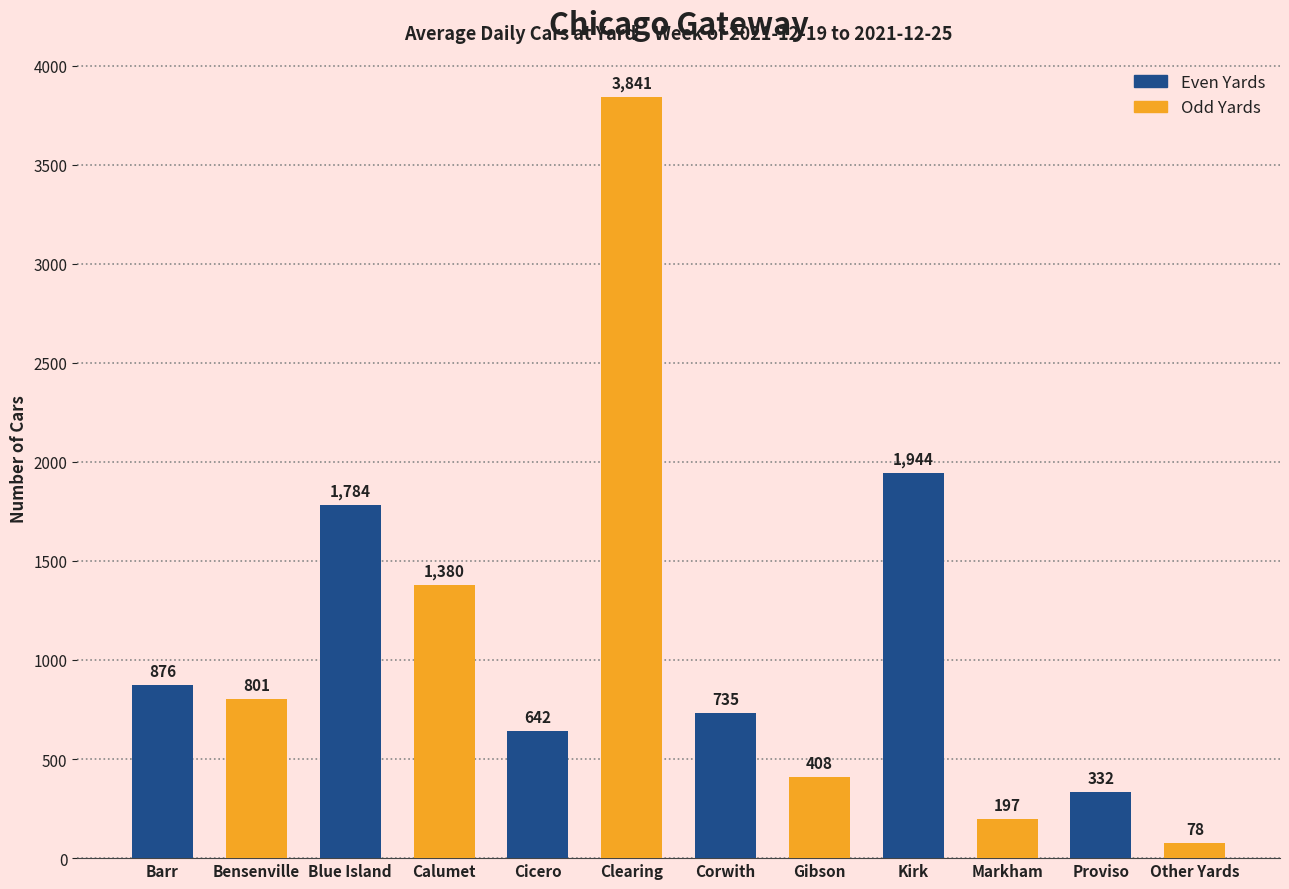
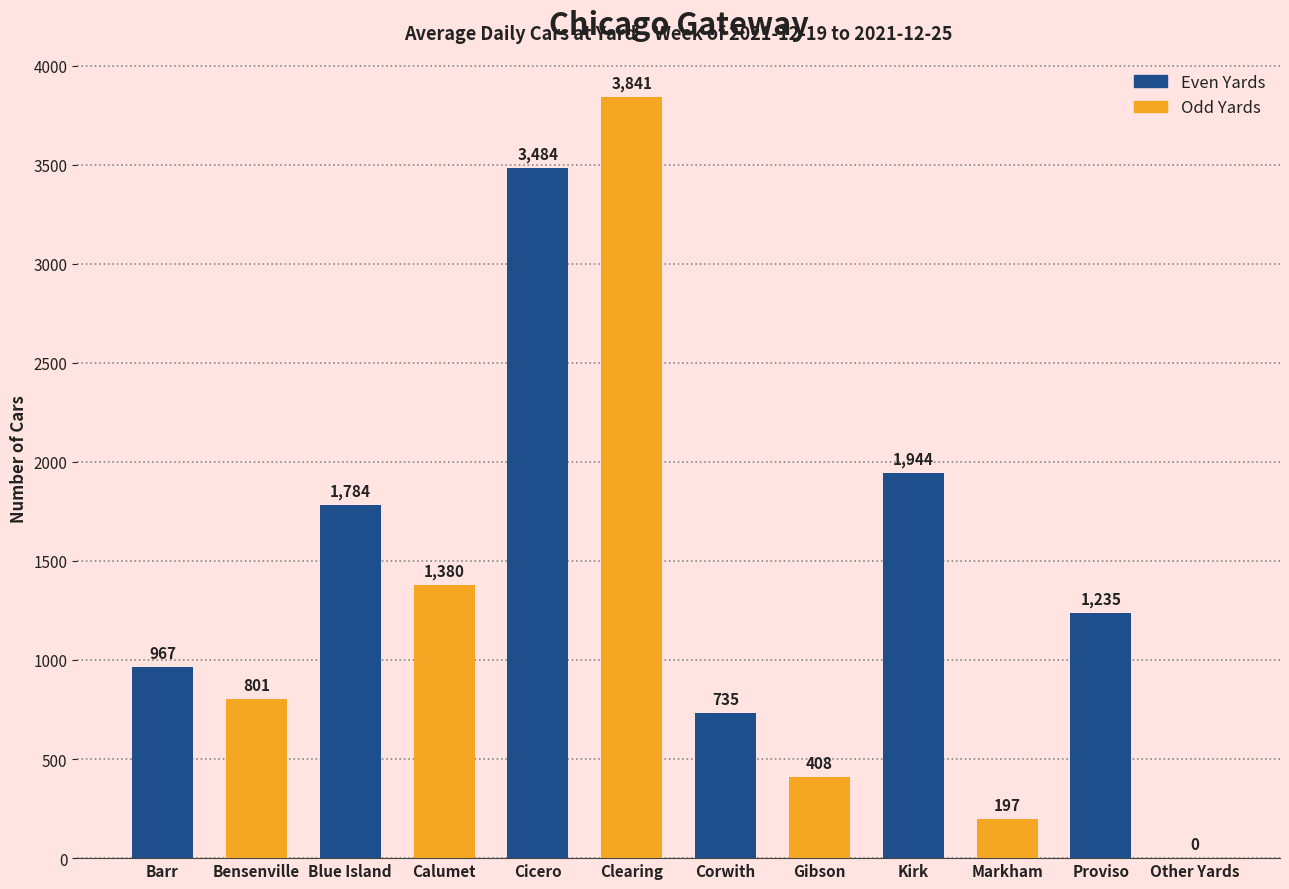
  {
-   "Barr": "876",
+   "Barr": "967",
    "Bensenville": "801",
    "Blue Island": "1,784",
    "Calumet": "1,380",
-   "Cicero": "642",
+   "Cicero": "3,484",
    "Clearing": "3,841",
    "Corwith": "735",
    "Gibson": "408",
    "Kirk": "1,944",
    "Markham": "197",
-   "Proviso": "332",
-   "Other Yards": "78"
+   "Proviso": "1,235",
+   "Other Yards": "0"
  }
